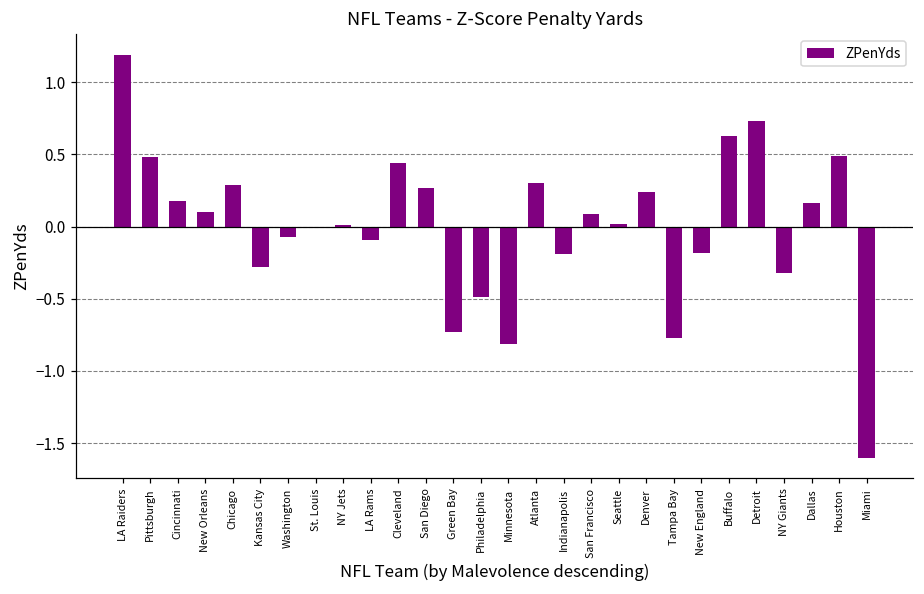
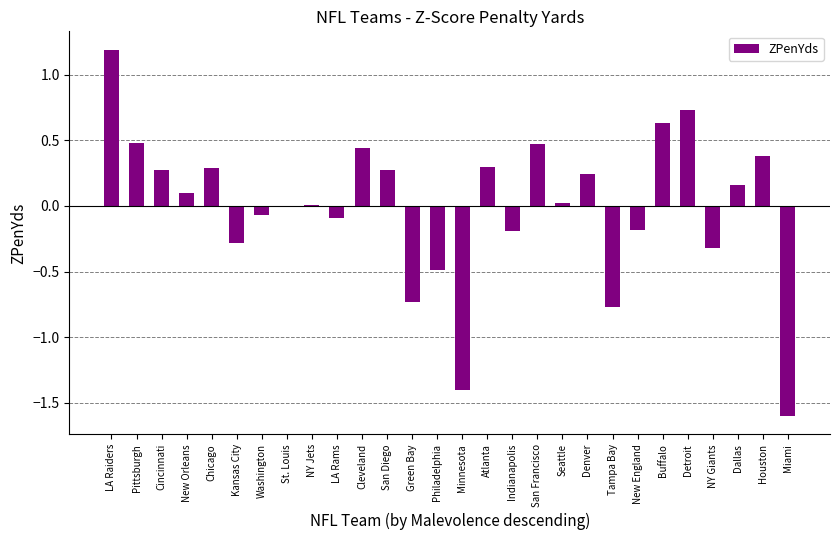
  {
    "LA Raiders": 1.19,
    "Pittsburgh": 0.48,
-   "Cincinnati": 0.18,
+   "Cincinnati": 0.27,
    "New Orleans": 0.10,
    "Chicago": 0.29,
    "Kansas City": -0.28,
    "Washington": -0.07,
    "LA Rams": -0.09,
    "Cleveland": 0.44,
    "San Diego": 0.27,
    "Green Bay": -0.73,
    "Philadelphia": -0.49,
-   "Minnesota": -0.81,
+   "Minnesota": -1.40,
    "Atlanta": 0.30,
    "Indianapolis": -0.19,
-   "San Francisco": 0.09,
+   "San Francisco": 0.47,
    "Seattle": 0.02,
    "Denver": 0.24,
    "Tampa Bay": -0.77,
    "New England": -0.18,
    "Buffalo": 0.63,
    "Detroit": 0.73,
    "NY Giants": -0.32,
    "Dallas": 0.16,
-   "Houston": 0.49,
+   "Houston": 0.38,
    "Miami": -1.60
  }
